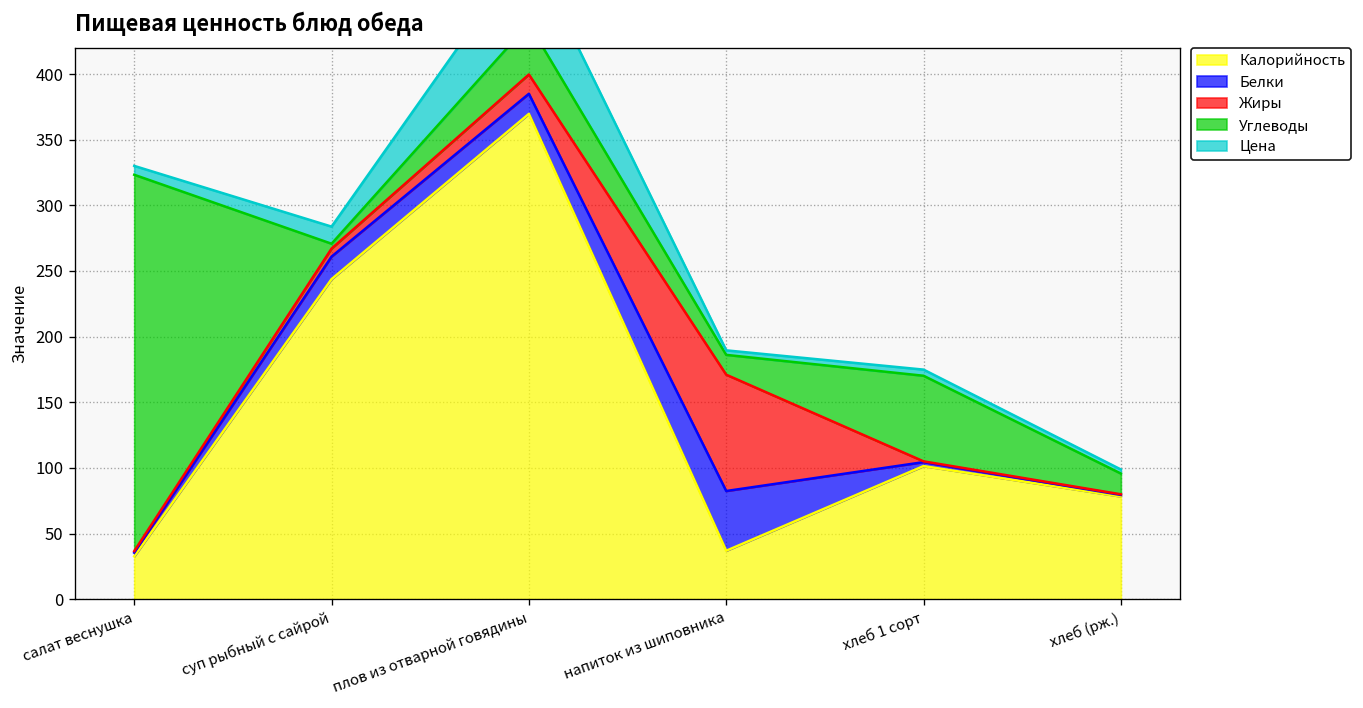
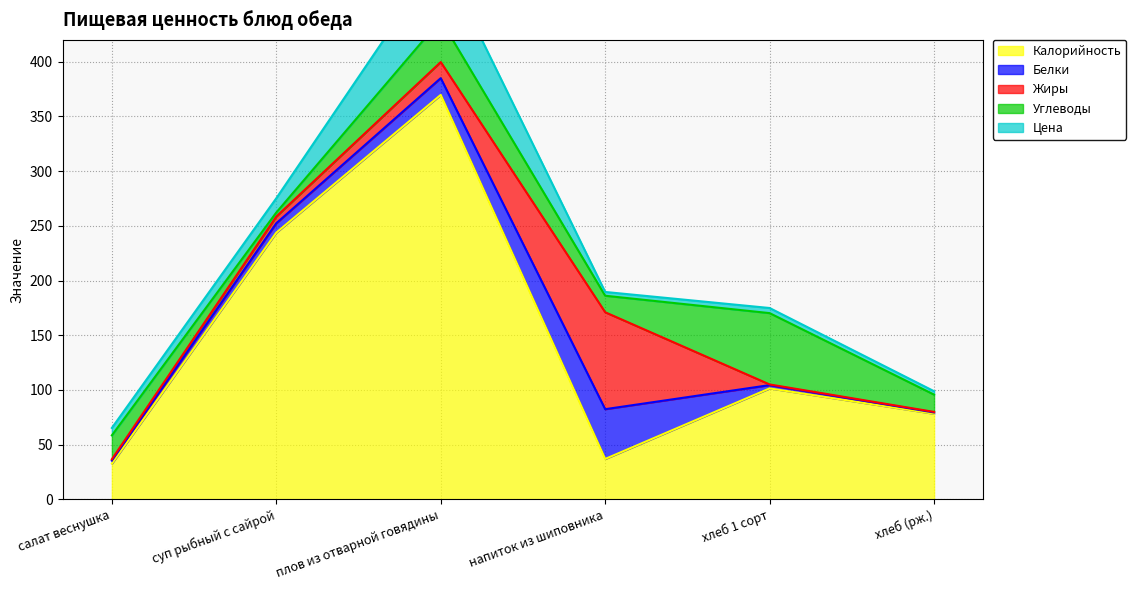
  {
    "Калорийность": {
      "салат веснушка": 33,
      "суп рыбный с сайрой": 244,
      "плов из отварной говядины": 370,
      "напиток из шиповника": 37,
      "хлеб 1 сорт": 101
    },
    "Белки": {
-     "суп рыбный с сайрой": 17,
+     "суп рыбный с сайрой": 9,
      "плов из отварной говядины": 15,
      "напиток из шиповника": 46
    },
    "Жиры": {
      "суп рыбный с сайрой": 6,
      "плов из отварной говядины": 15,
      "напиток из шиповника": 89
    },
    "Углеводы": {
-     "салат веснушка": 287,
+     "салат веснушка": 22,
      "суп рыбный с сайрой": 4,
      "напиток из шиповника": 15,
      "хлеб 1 сорт": 65,
      "хлеб (рж.)": 16
    },
    "Цена": {
      "салат веснушка": 7,
      "суп рыбный с сайрой": 13,
      "напиток из шиповника": 3,
      "хлеб 1 сорт": 5,
      "хлеб (рж.)": 3
    }
  }
